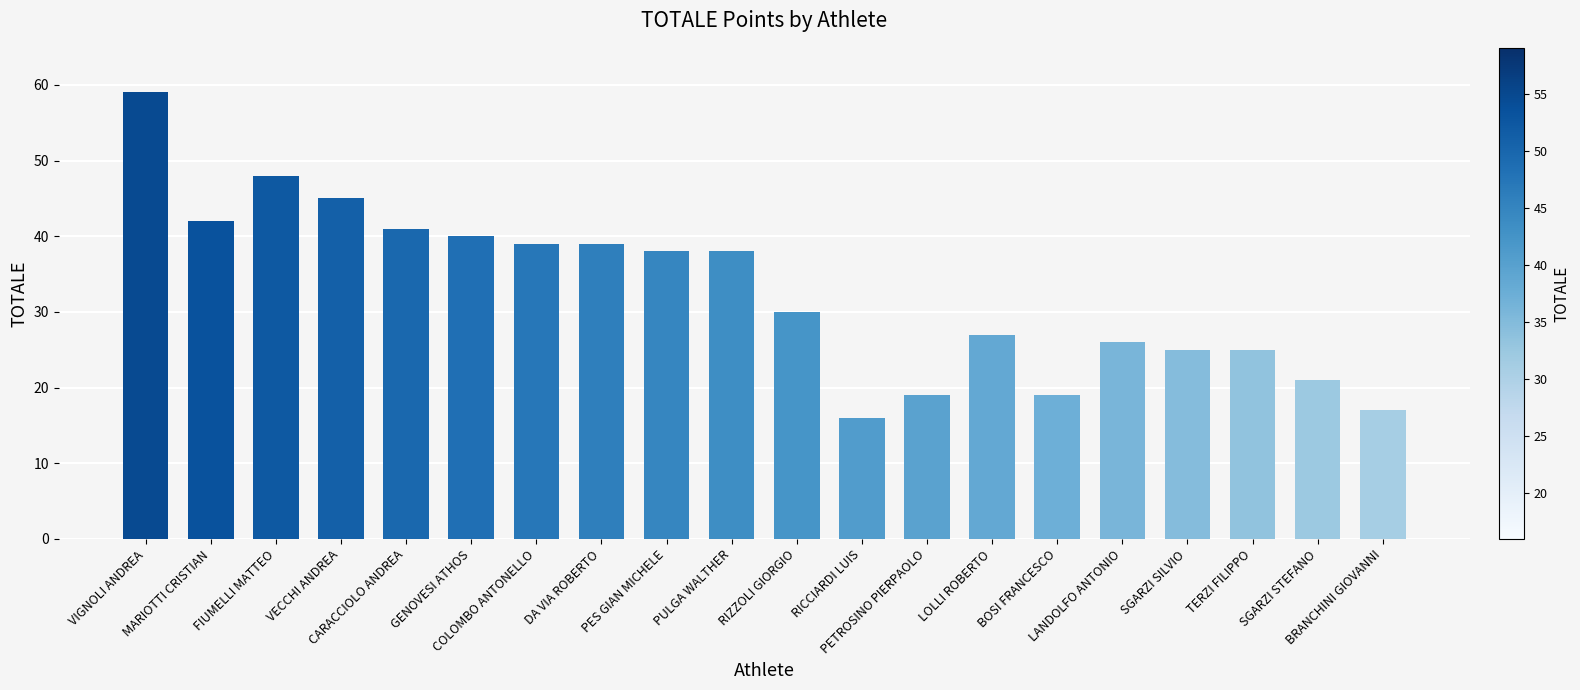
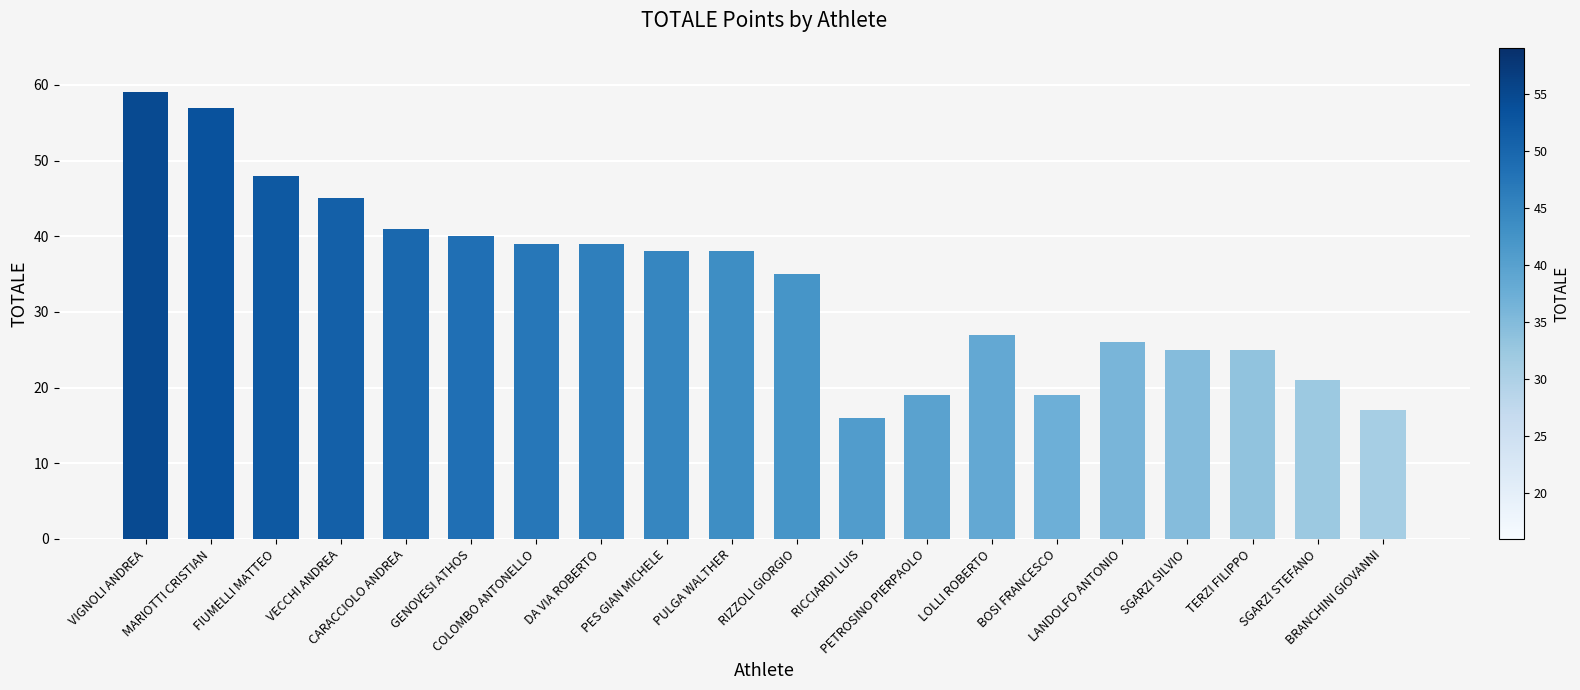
  {
    "VIGNOLI ANDREA": 59,
-   "MARIOTTI CRISTIAN": 42,
+   "MARIOTTI CRISTIAN": 57,
    "FIUMELLI MATTEO": 48,
    "VECCHI ANDREA": 45,
    "CARACCIOLO ANDREA": 41,
    "GENOVESI ATHOS": 40,
    "COLOMBO ANTONELLO": 39,
    "DA VIA ROBERTO": 39,
    "PES GIAN MICHELE": 38,
    "PULGA WALTHER": 38,
-   "RIZZOLI GIORGIO": 30,
+   "RIZZOLI GIORGIO": 35,
    "RICCIARDI LUIS": 16,
    "PETROSINO PIERPAOLO": 19,
    "LOLLI ROBERTO": 27,
    "BOSI FRANCESCO": 19,
    "LANDOLFO ANTONIO": 26,
    "SGARZI SILVIO": 25,
    "TERZI FILIPPO": 25,
    "SGARZI STEFANO": 21,
    "BRANCHINI GIOVANNI": 17
  }
